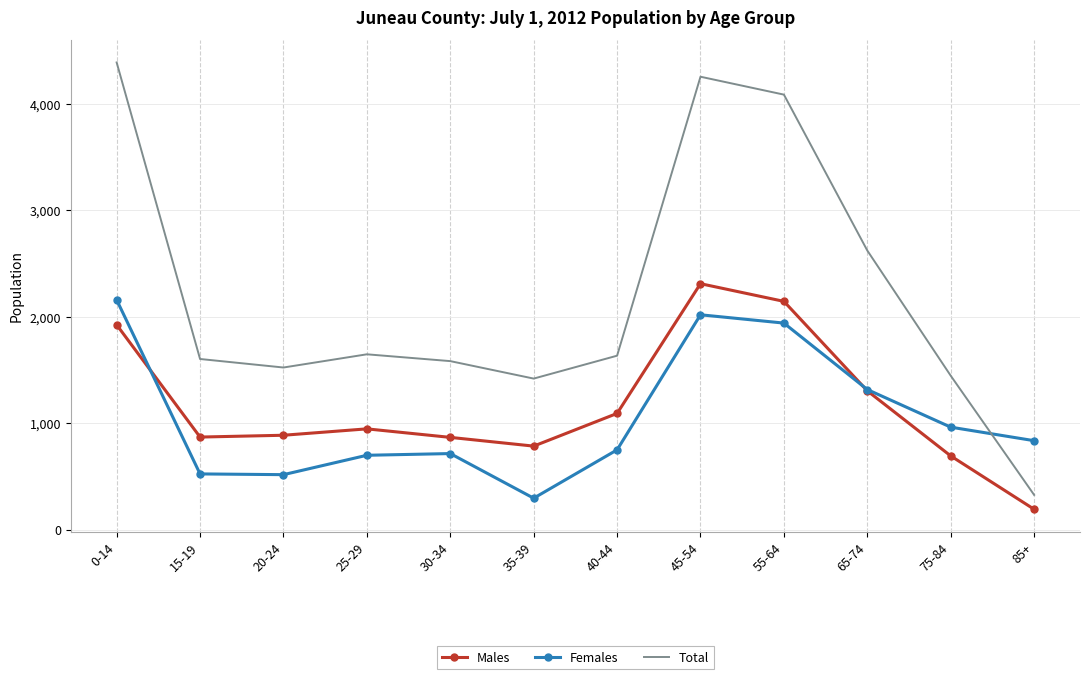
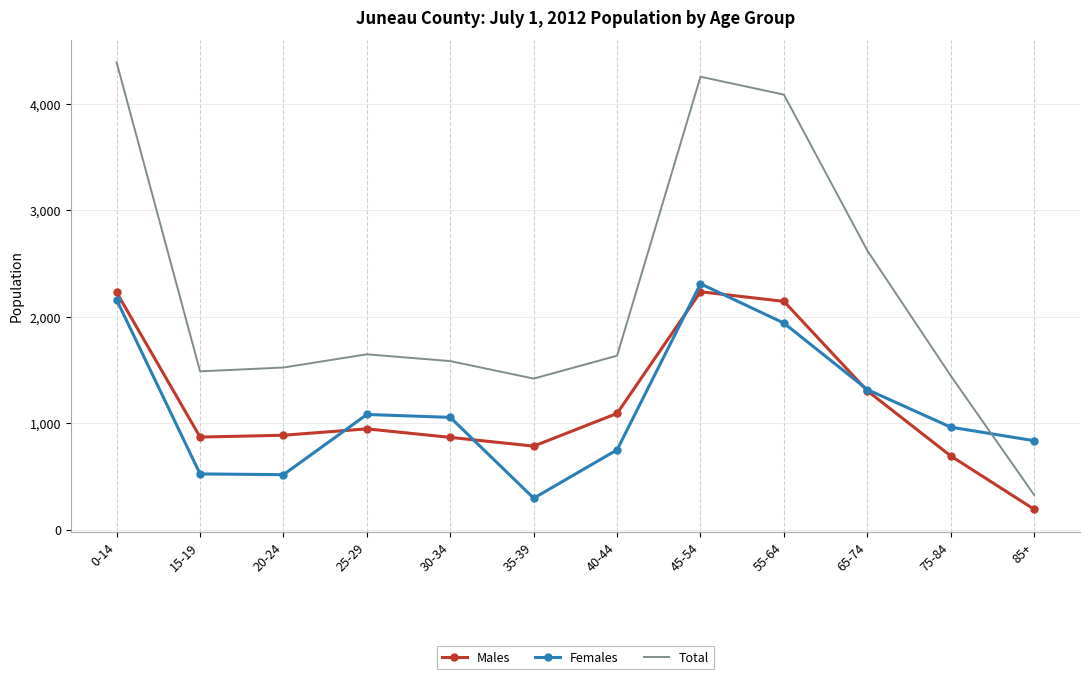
  {
    "Males": {
-     "0-14": "1,930",
+     "0-14": "2,230",
      "15-19": "870",
      "20-24": "890",
      "25-29": "950",
      "30-34": "870",
      "35-39": "790",
      "40-44": "1,090",
-     "45-54": "2,310",
+     "45-54": "2,240",
      "55-64": "2,150",
      "75-84": "690",
      "85+": "190"
    },
    "Females": {
      "0-14": "2,160",
      "15-19": "530",
      "20-24": "520",
-     "25-29": "700",
-     "30-34": "720",
+     "25-29": "1,080",
+     "30-34": "1,060",
      "35-39": "300",
      "40-44": "750",
-     "45-54": "2,020",
+     "45-54": "2,310",
      "55-64": "1,940",
      "75-84": "960",
      "85+": "840"
    },
    "Total": {
      "0-14": "4,390",
-     "15-19": "1,600",
+     "15-19": "1,490",
      "20-24": "1,520",
      "25-29": "1,650",
      "30-34": "1,580",
      "35-39": "1,420",
      "40-44": "1,640",
      "45-54": "4,250",
      "55-64": "4,090",
      "65-74": "2,620",
      "75-84": "1,450",
      "85+": "330"
    }
  }
